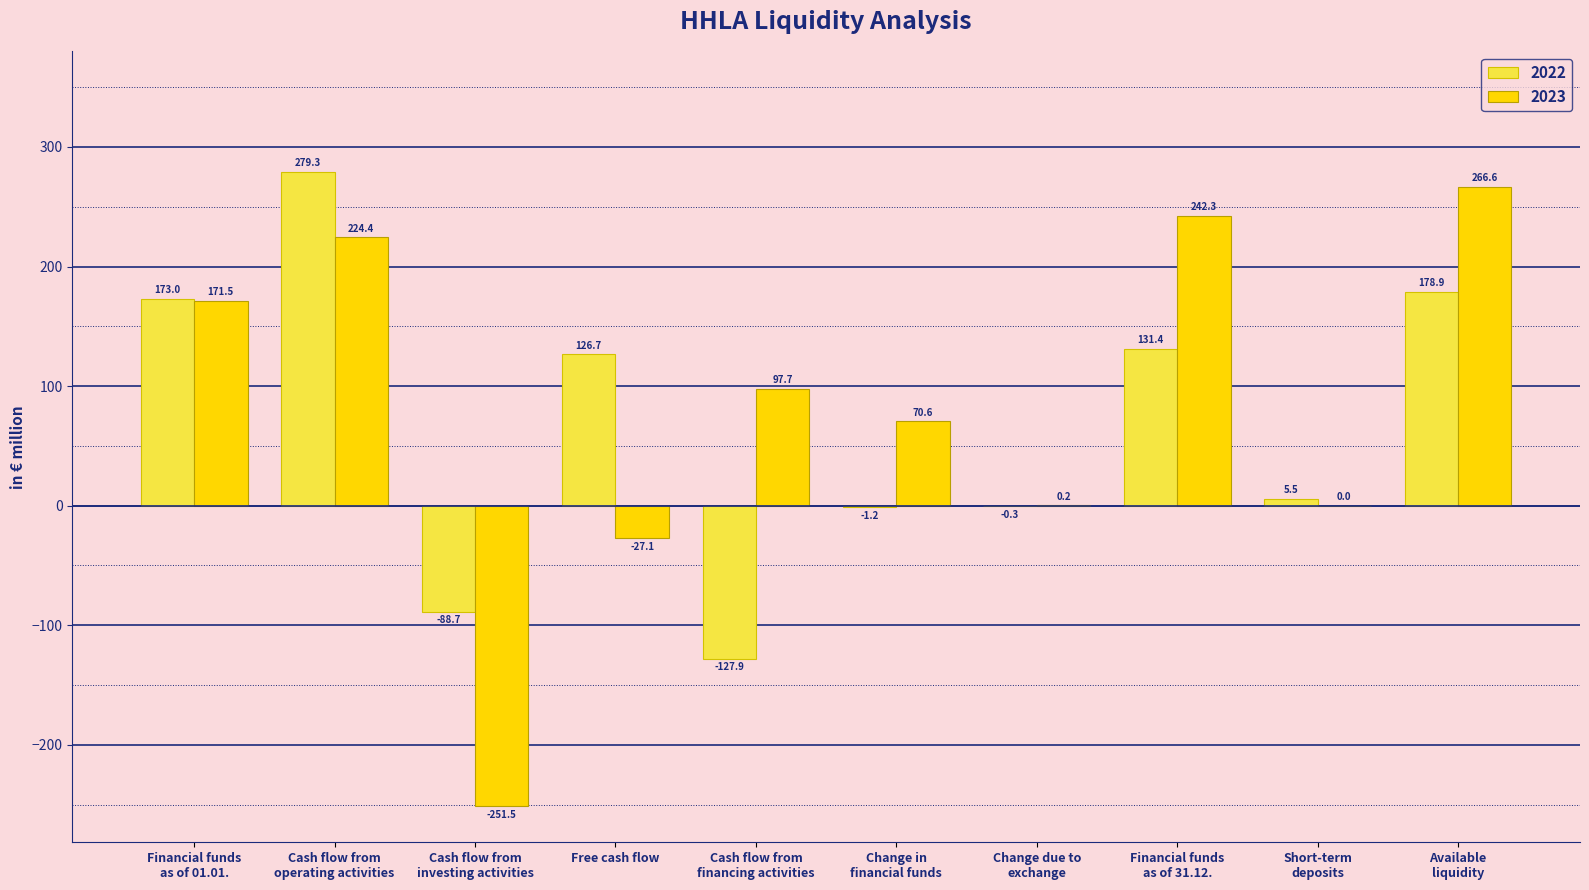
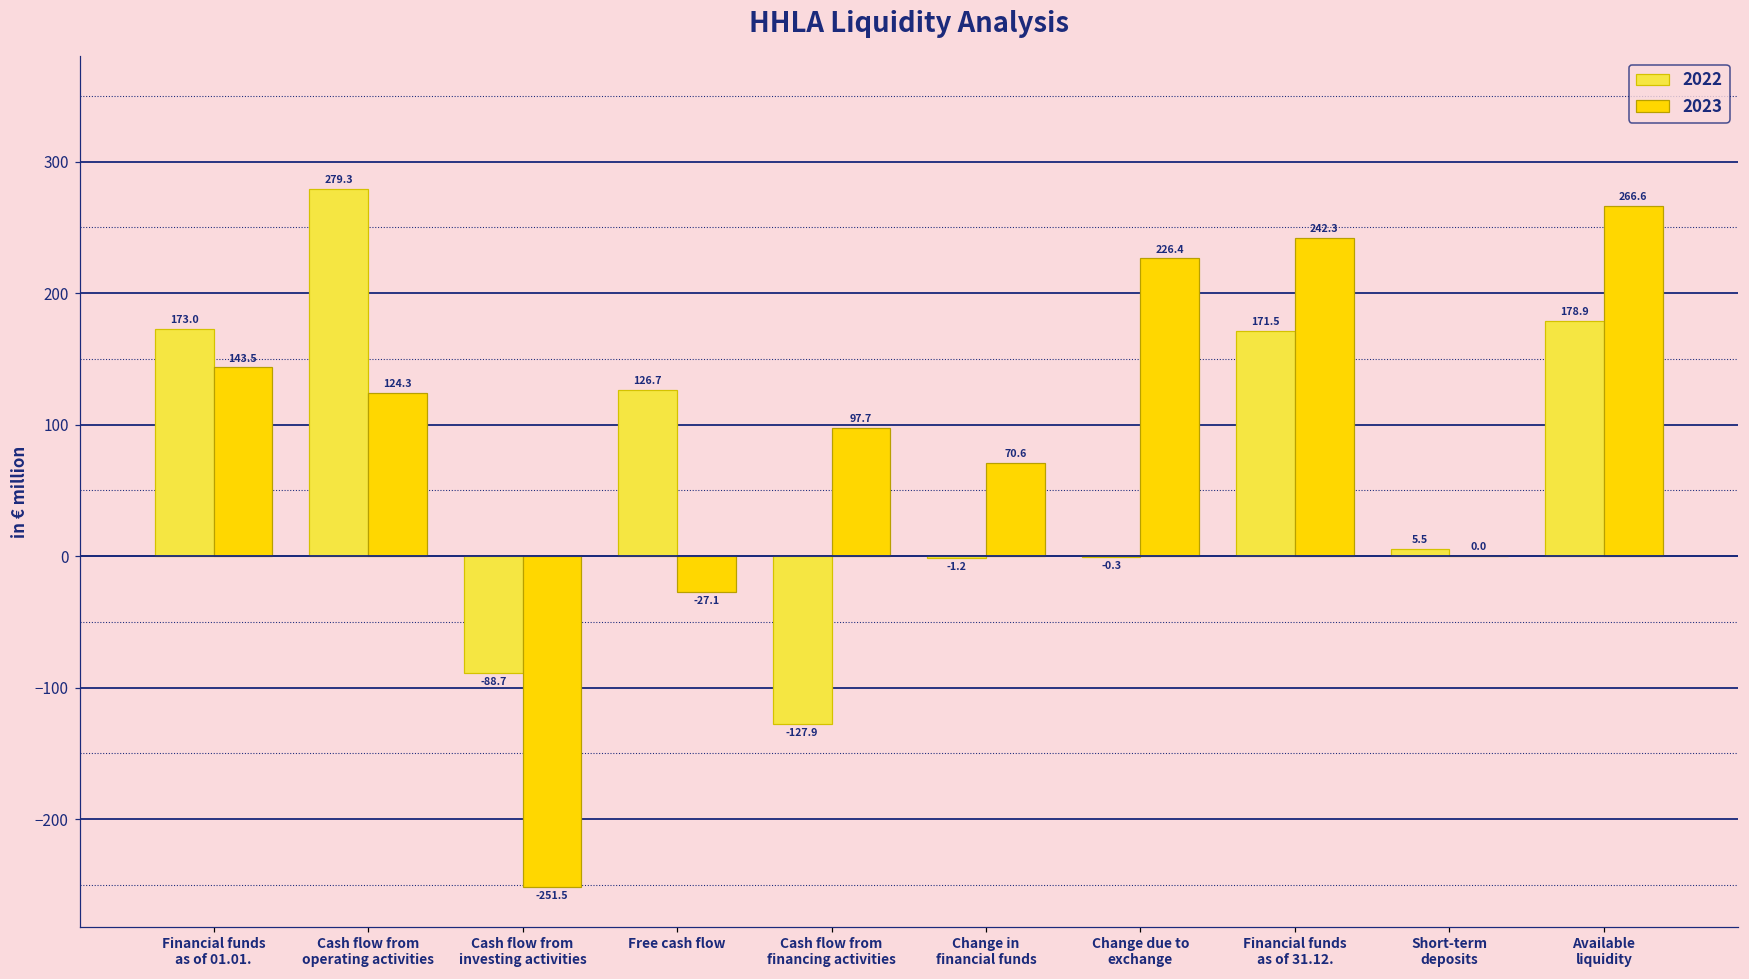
  {
    "2022": {
      "Financial funds as of 01.01.": 173.0,
      "Cash flow from operating activities": 279.3,
      "Cash flow from investing activities": -88.7,
      "Free cash flow": 126.7,
      "Cash flow from financing activities": -127.9,
      "Change in financial funds": -1.2,
      "Change due to exchange": -0.3,
-     "Financial funds as of 31.12.": 131.4,
+     "Financial funds as of 31.12.": 171.5,
      "Short-term deposits": 5.5,
      "Available liquidity": 178.9
    },
    "2023": {
-     "Financial funds as of 01.01.": 171.5,
-     "Cash flow from operating activities": 224.4,
+     "Financial funds as of 01.01.": 143.5,
+     "Cash flow from operating activities": 124.3,
      "Cash flow from investing activities": -251.5,
      "Free cash flow": -27.1,
      "Cash flow from financing activities": 97.7,
      "Change in financial funds": 70.6,
-     "Change due to exchange": 0.2,
+     "Change due to exchange": 226.4,
      "Financial funds as of 31.12.": 242.3,
      "Short-term deposits": 0.0,
      "Available liquidity": 266.6
    }
  }
